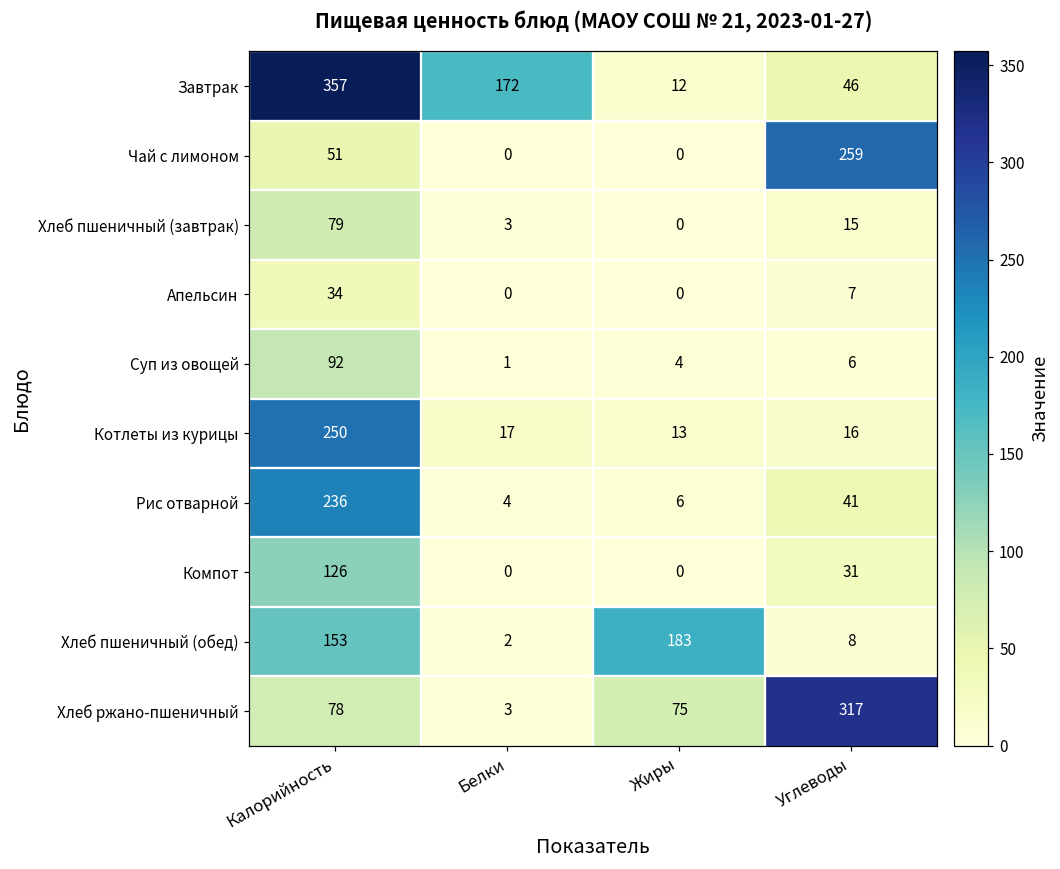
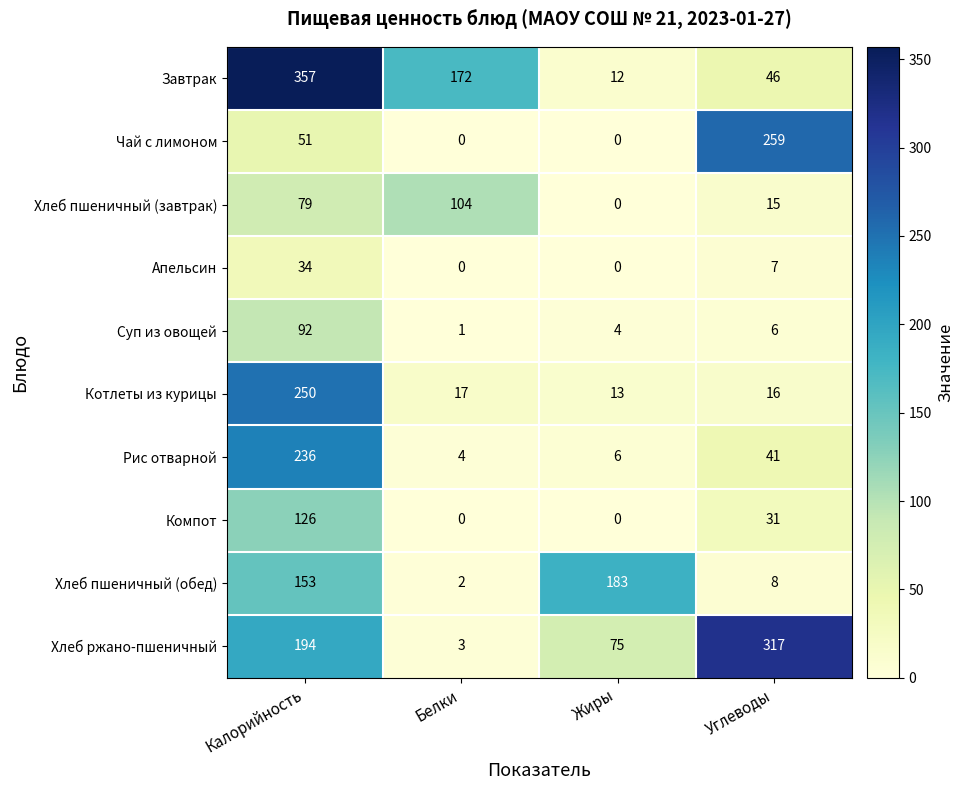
  {
    "Завтрак": {
      "Калорийность": 357,
      "Белки": 172,
      "Жиры": 12,
      "Углеводы": 46
    },
    "Чай с лимоном": {
      "Калорийность": 51,
      "Белки": 0,
      "Жиры": 0,
      "Углеводы": 259
    },
    "Хлеб пшеничный (завтрак)": {
      "Калорийность": 79,
-     "Белки": 3,
+     "Белки": 104,
      "Жиры": 0,
      "Углеводы": 15
    },
    "Апельсин": {
      "Калорийность": 34,
      "Белки": 0,
      "Жиры": 0,
      "Углеводы": 7
    },
    "Суп из овощей": {
      "Калорийность": 92,
      "Белки": 1,
      "Жиры": 4,
      "Углеводы": 6
    },
    "Котлеты из курицы": {
      "Калорийность": 250,
      "Белки": 17,
      "Жиры": 13,
      "Углеводы": 16
    },
    "Рис отварной": {
      "Калорийность": 236,
      "Белки": 4,
      "Жиры": 6,
      "Углеводы": 41
    },
    "Компот": {
      "Калорийность": 126,
      "Белки": 0,
      "Жиры": 0,
      "Углеводы": 31
    },
    "Хлеб пшеничный (обед)": {
      "Калорийность": 153,
      "Белки": 2,
      "Жиры": 183,
      "Углеводы": 8
    },
    "Хлеб ржано-пшеничный": {
-     "Калорийность": 78,
+     "Калорийность": 194,
      "Белки": 3,
      "Жиры": 75,
      "Углеводы": 317
    }
  }
